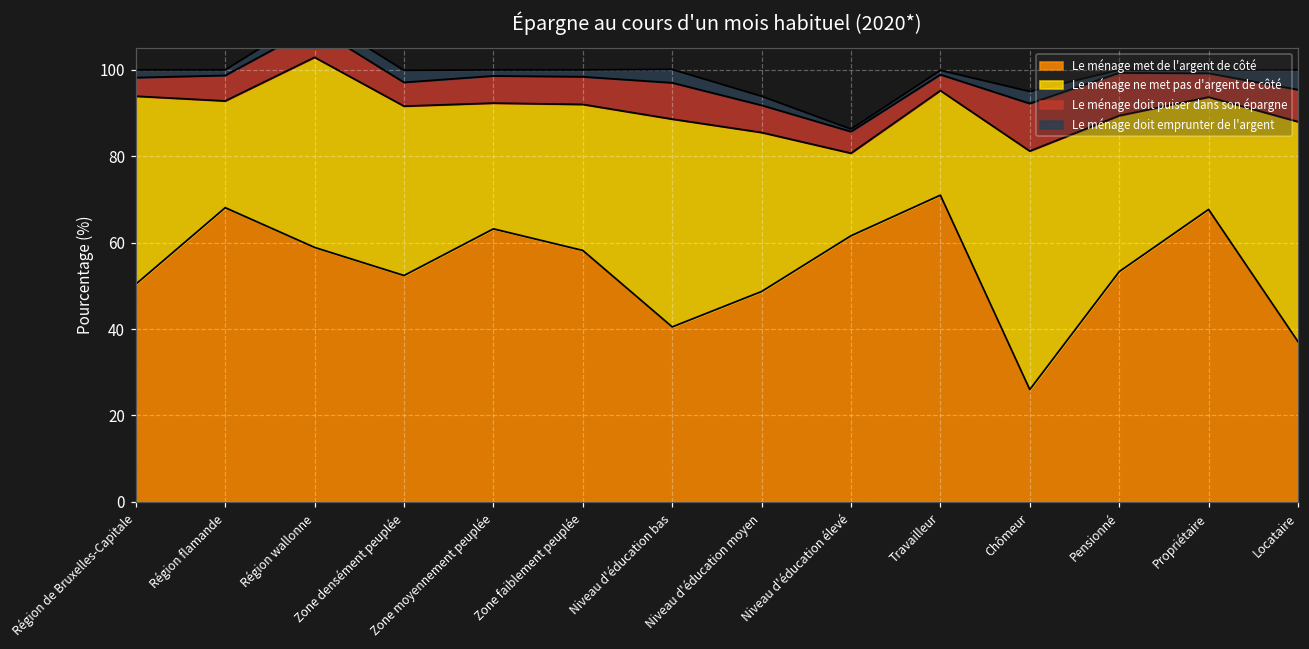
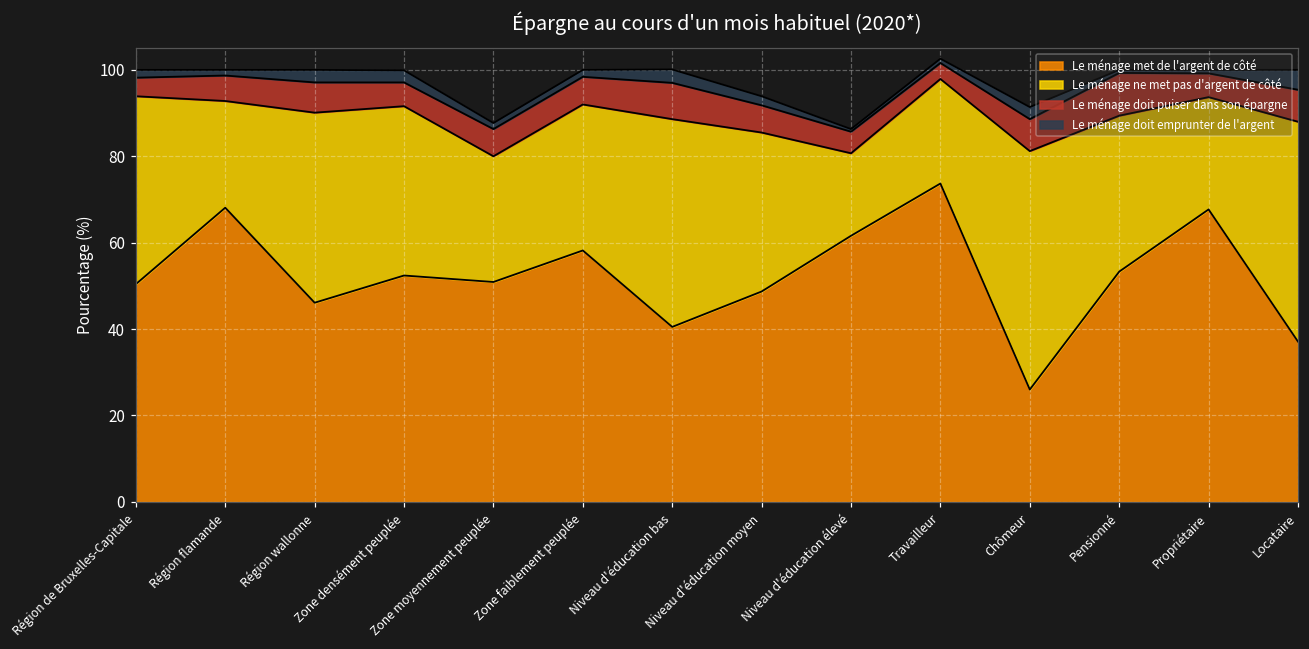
  {
    "Le ménage met de l'argent de côté": {
      "Région de Bruxelles-Capitale": 50,
      "Région flamande": 68,
-     "Région wallonne": 59,
+     "Région wallonne": 46,
      "Zone densément peuplée": 52,
-     "Zone moyennement peuplée": 63,
+     "Zone moyennement peuplée": 51,
      "Zone faiblement peuplée": 58,
      "Niveau d'éducation bas": 41,
      "Niveau d'éducation moyen": 49,
      "Niveau d'éducation élevé": 62,
-     "Travailleur": 71,
+     "Travailleur": 74,
      "Chômeur": 26,
      "Pensionné": 53,
      "Propriétaire": 68,
      "Locataire": 37
    },
    "Le ménage ne met pas d'argent de côté": {
      "Région de Bruxelles-Capitale": 44,
      "Région flamande": 25,
      "Région wallonne": 44,
      "Zone densément peuplée": 39,
      "Zone moyennement peuplée": 29,
      "Zone faiblement peuplée": 34,
      "Niveau d'éducation bas": 48,
      "Niveau d'éducation moyen": 37,
      "Niveau d'éducation élevé": 19,
      "Travailleur": 24,
      "Chômeur": 55,
      "Locataire": 51
    },
    "Le ménage doit puiser dans son épargne": {
      "Région de Bruxelles-Capitale": 4,
      "Région flamande": 6,
      "Zone densément peuplée": 6,
      "Zone moyennement peuplée": 6,
      "Zone faiblement peuplée": 6,
      "Niveau d'éducation bas": 8,
      "Niveau d'éducation moyen": 6,
      "Travailleur": 4,
-     "Chômeur": 11,
+     "Chômeur": 7,
      "Locataire": 7
    },
    "Le ménage doit emprunter de l'argent": {
      "Région de Bruxelles-Capitale": 2,
      "Région flamande": 1,
      "Zone densément peuplée": 3,
      "Zone moyennement peuplée": 1,
      "Zone faiblement peuplée": 2,
      "Niveau d'éducation bas": 3,
      "Niveau d'éducation moyen": 2,
      "Travailleur": 1,
      "Chômeur": 3,
      "Locataire": 5
    }
  }
